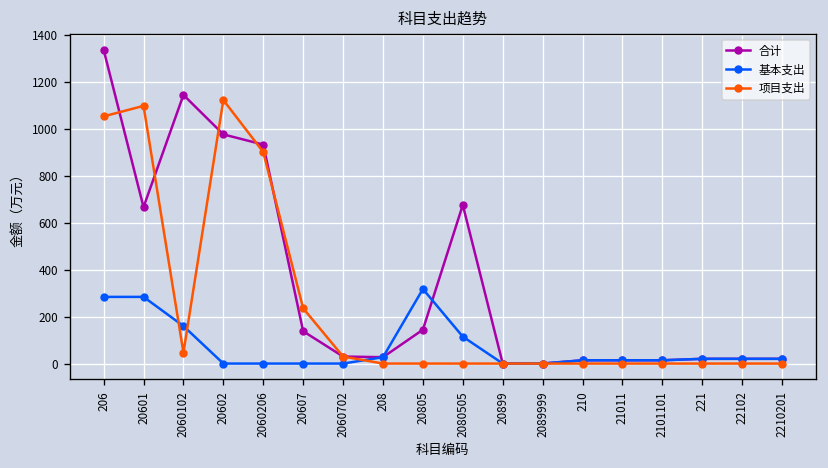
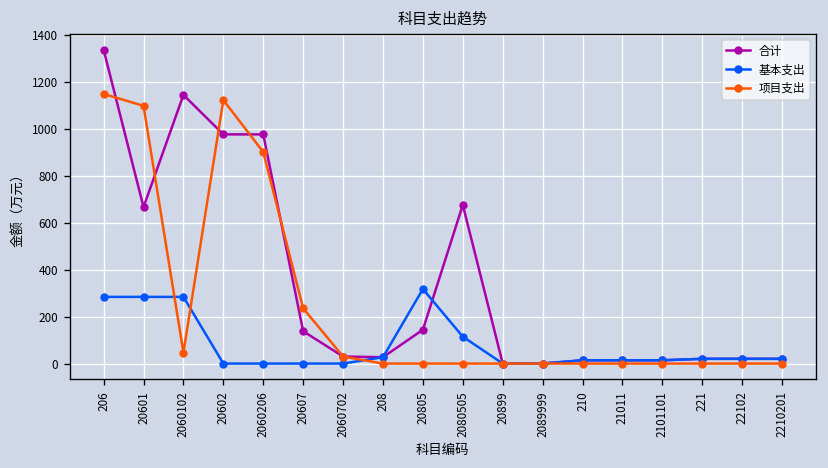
  {
    "合计": {
      "206": 1340,
      "20601": 670,
      "2060102": 1150,
      "20602": 980,
-     "2060206": 930,
+     "2060206": 980,
      "20607": 140,
      "20805": 140,
      "2080505": 680
    },
    "基本支出": {
      "206": 280,
      "20601": 280,
-     "2060102": 160,
+     "2060102": 280,
      "20602": 0,
      "2060206": 0,
      "20607": 0,
      "2060702": 0,
      "20805": 320,
      "2080505": 110
    },
    "项目支出": {
-     "206": 1050,
+     "206": 1150,
      "20601": 1100,
      "2060102": 50,
      "20602": 1120,
      "2060206": 900,
      "20607": 240,
      "208": 0,
      "20805": 0,
      "2080505": 0,
      "210": 0,
      "21011": 0,
      "2101101": 0,
      "221": 0,
      "22102": 0,
      "2210201": 0
    }
  }
